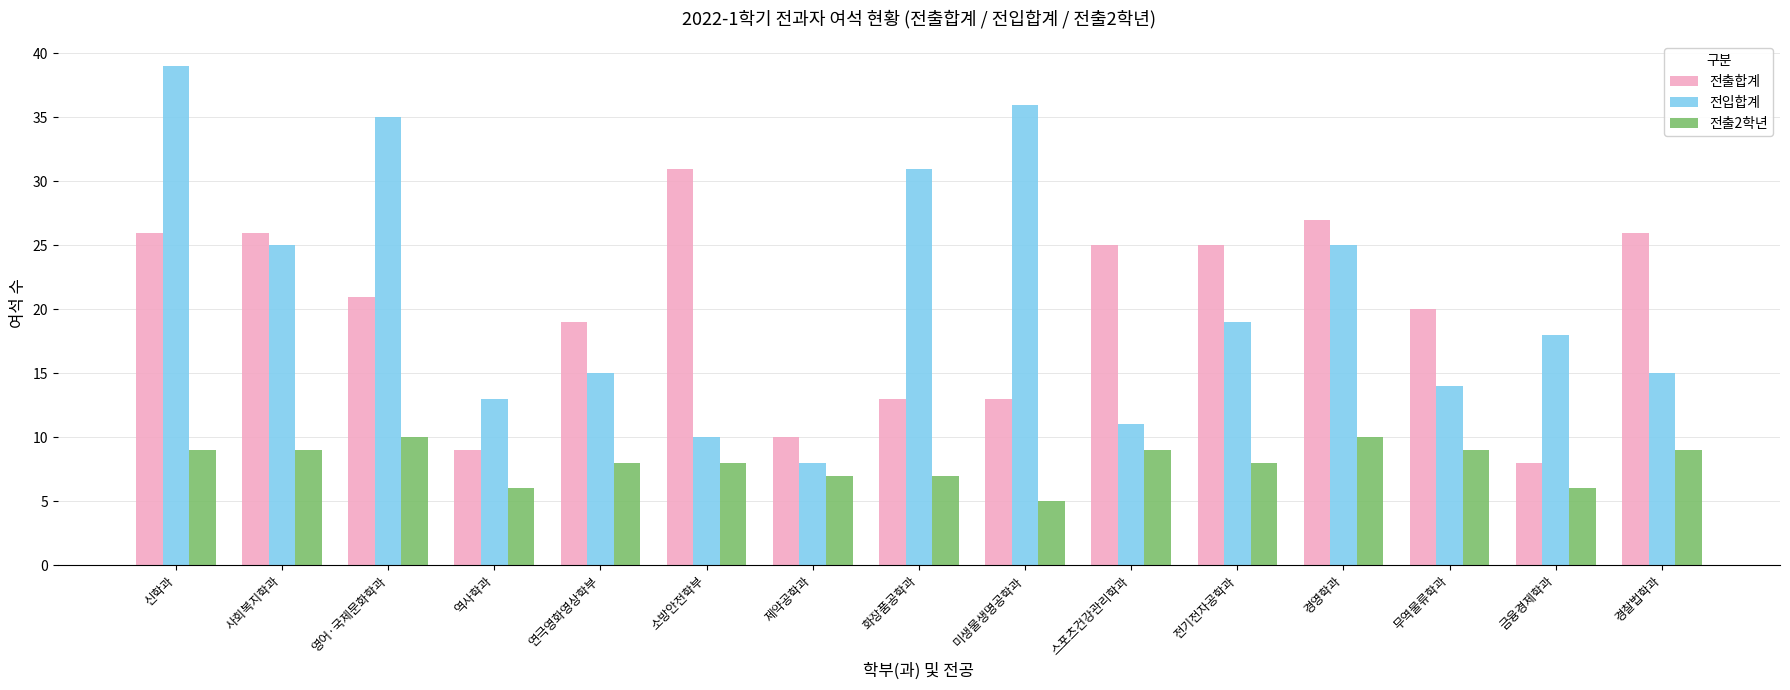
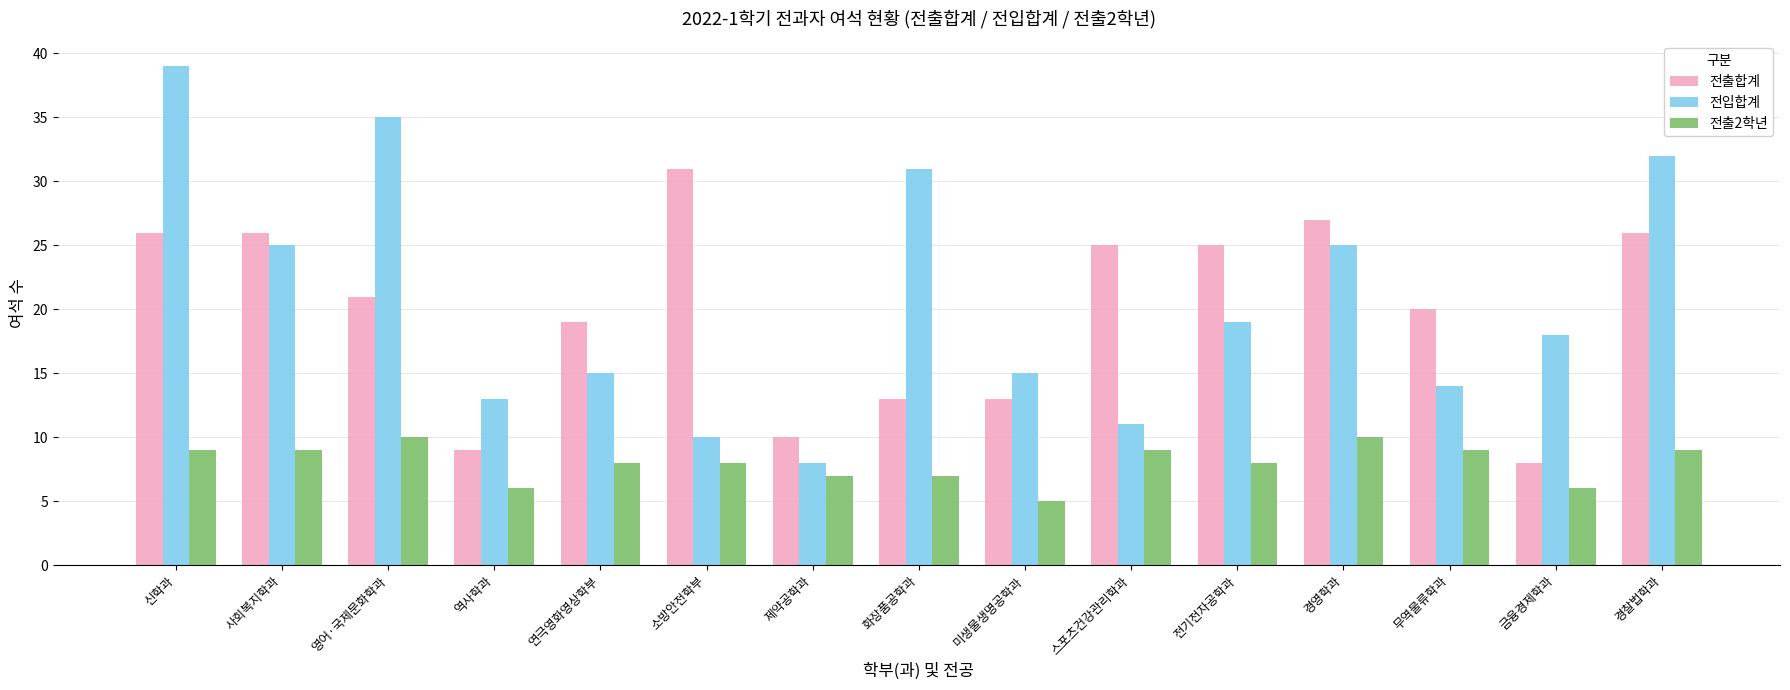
  {
    "전출합계": {
      "신학과": 26,
      "사회복지학과": 26,
      "영어·국제문화학과": 21,
      "역사학과": 9,
      "연극영화영상학부": 19,
      "소방안전학부": 31,
      "제약공학과": 10,
      "화장품공학과": 13,
      "미생물생명공학과": 13,
      "스포츠건강관리학과": 25,
      "전기전자공학과": 25,
      "경영학과": 27,
      "무역물류학과": 20,
      "금융경제학과": 8,
      "경찰법학과": 26
    },
    "전입합계": {
      "신학과": 39,
      "사회복지학과": 25,
      "영어·국제문화학과": 35,
      "역사학과": 13,
      "연극영화영상학부": 15,
      "소방안전학부": 10,
      "제약공학과": 8,
      "화장품공학과": 31,
-     "미생물생명공학과": 36,
+     "미생물생명공학과": 15,
      "스포츠건강관리학과": 11,
      "전기전자공학과": 19,
      "경영학과": 25,
      "무역물류학과": 14,
      "금융경제학과": 18,
-     "경찰법학과": 15
+     "경찰법학과": 32
    },
    "전출2학년": {
      "신학과": 9,
      "사회복지학과": 9,
      "영어·국제문화학과": 10,
      "역사학과": 6,
      "연극영화영상학부": 8,
      "소방안전학부": 8,
      "제약공학과": 7,
      "화장품공학과": 7,
      "미생물생명공학과": 5,
      "스포츠건강관리학과": 9,
      "전기전자공학과": 8,
      "경영학과": 10,
      "무역물류학과": 9,
      "금융경제학과": 6,
      "경찰법학과": 9
    }
  }
